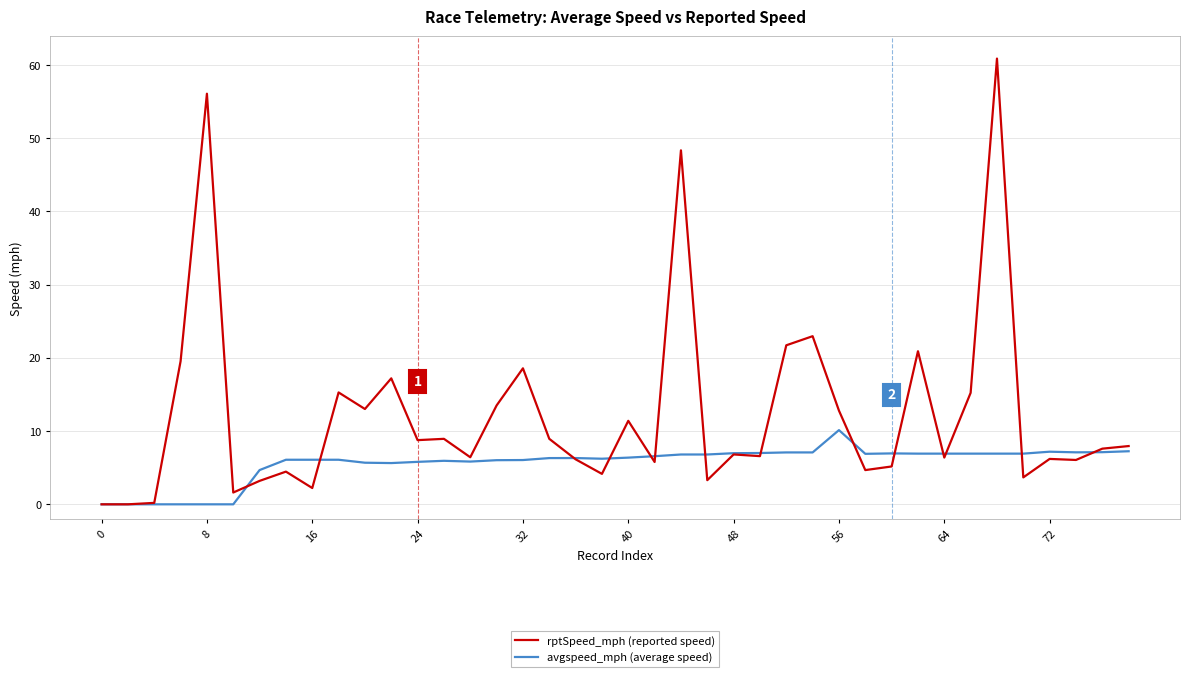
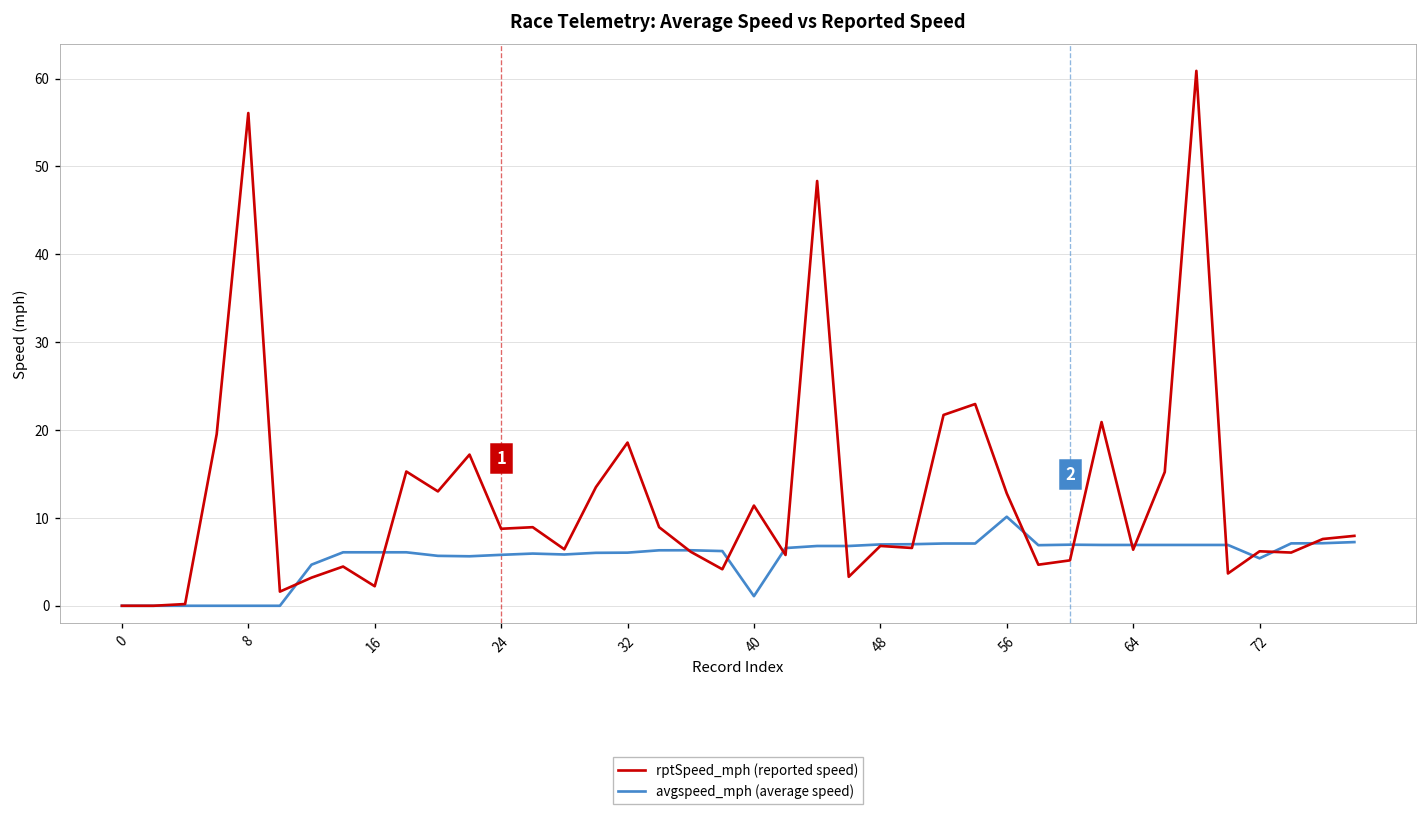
  {
    "rptSpeed_mph (reported speed)": {
      "8": 56,
      "16": 2,
      "24": 9,
      "32": 19,
      "40": 11,
      "56": 13,
      "64": 6,
      "72": 6
    },
    "avgspeed_mph (average speed)": {
      "8": 0,
      "16": 6,
      "24": 6,
      "32": 6,
-     "40": 6,
+     "40": 1,
      "56": 10,
      "64": 7,
-     "72": 7
+     "72": 5
    }
  }
